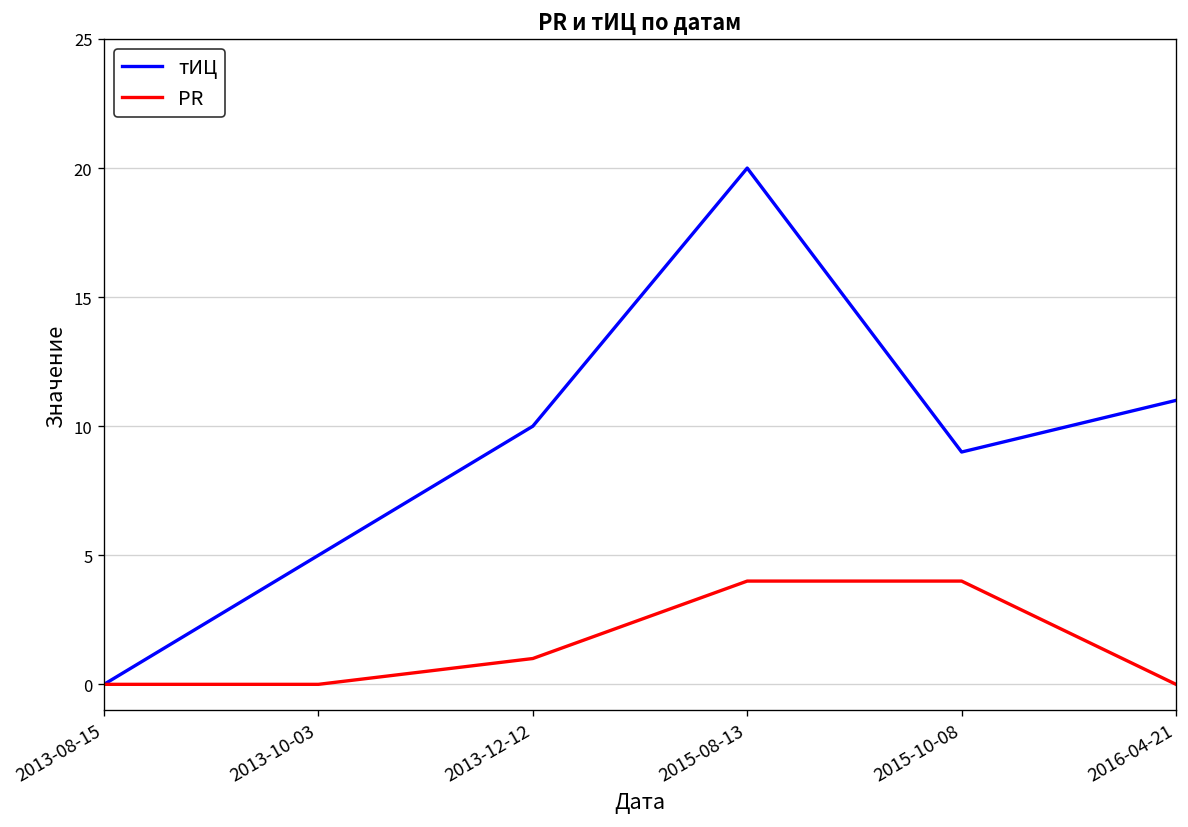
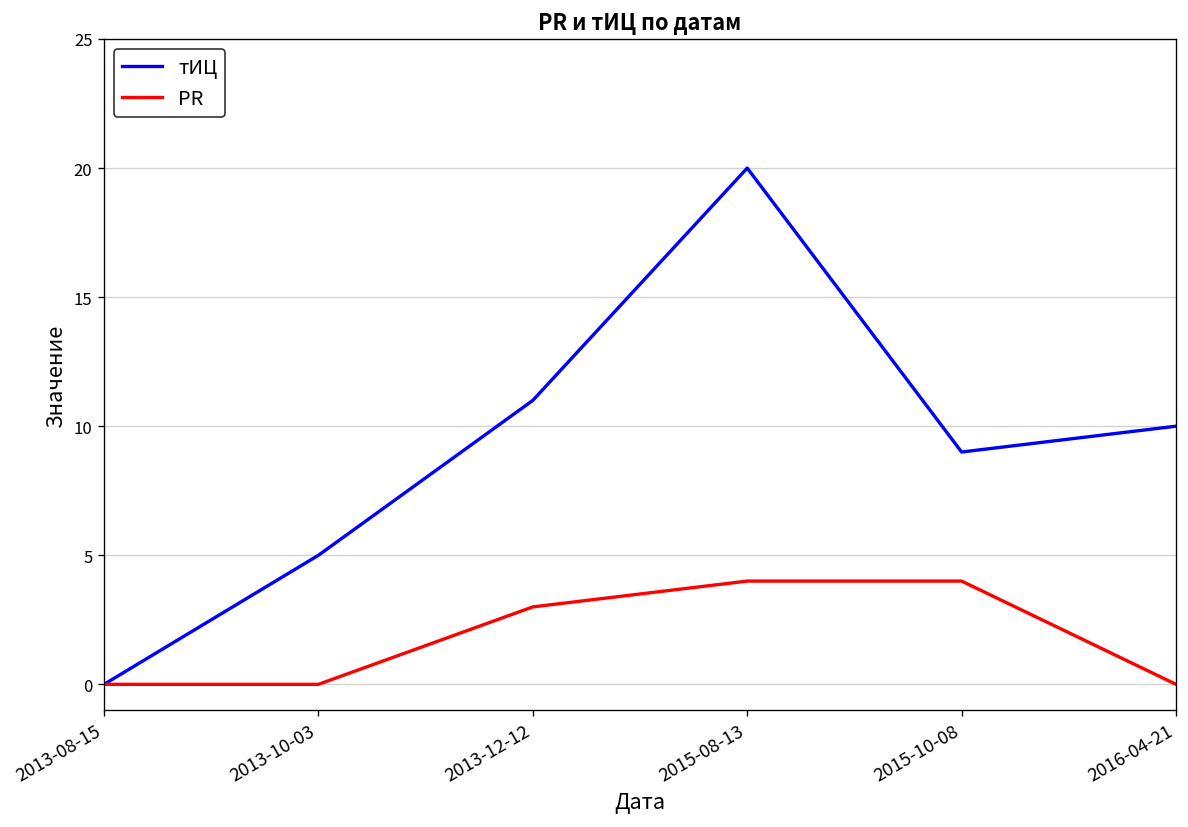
  {
    "тИЦ": {
      "2013-10-03": 5,
-     "2013-12-12": 10,
+     "2013-12-12": 11,
      "2015-08-13": 20,
      "2015-10-08": 9,
-     "2016-04-21": 11
+     "2016-04-21": 10
    },
    "PR": {
      "2013-10-03": 0,
-     "2013-12-12": 1,
+     "2013-12-12": 3,
      "2015-08-13": 4,
      "2015-10-08": 4,
      "2016-04-21": 0
    }
  }
